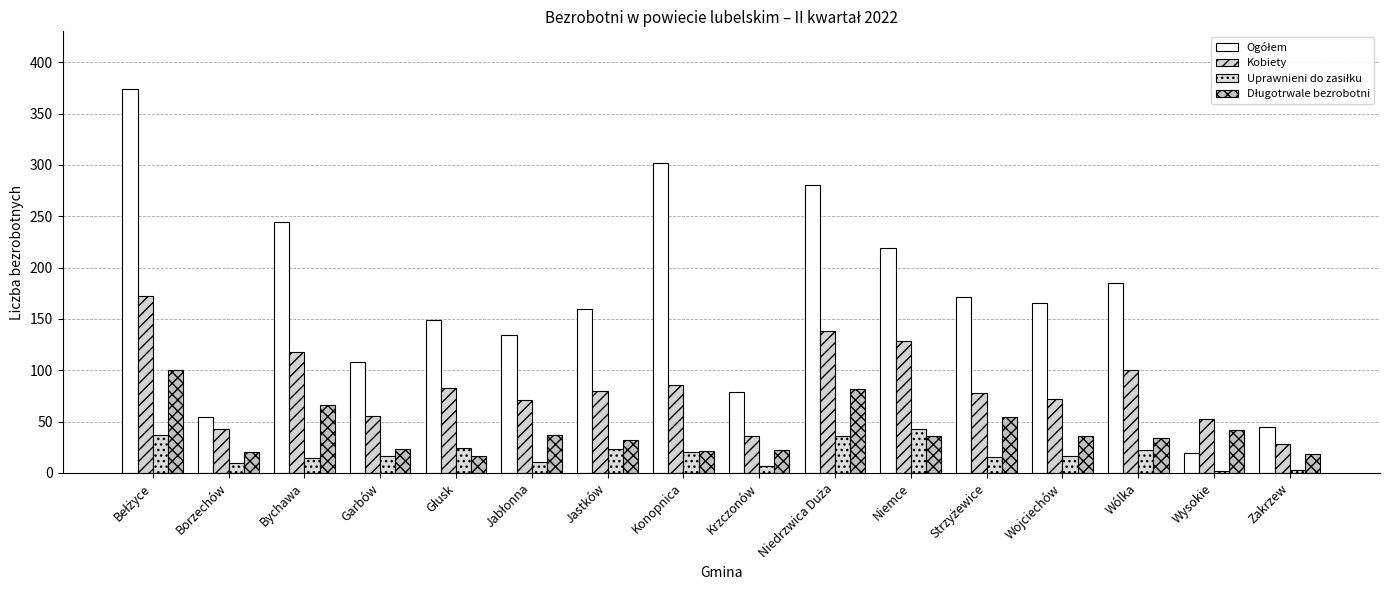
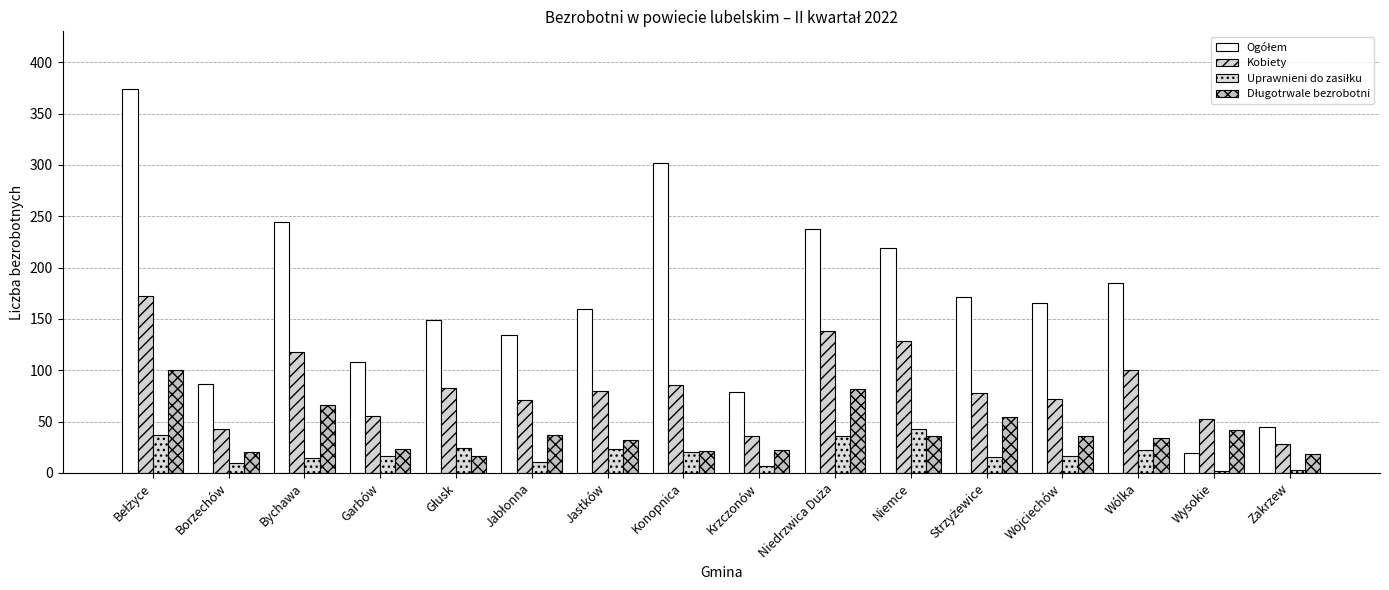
  {
    "Ogółem": {
      "Bełżyce": 374,
-     "Borzechów": 54,
+     "Borzechów": 87,
      "Bychawa": 244,
      "Garbów": 108,
      "Głusk": 149,
      "Jabłonna": 134,
      "Jastków": 160,
      "Konopnica": 302,
      "Krzczonów": 79,
-     "Niedrzwica Duża": 280,
+     "Niedrzwica Duża": 238,
      "Niemce": 219,
      "Strzyżewice": 171,
      "Wojciechów": 165,
      "Wólka": 185,
      "Wysokie": 19,
      "Zakrzew": 45
    }
  }
